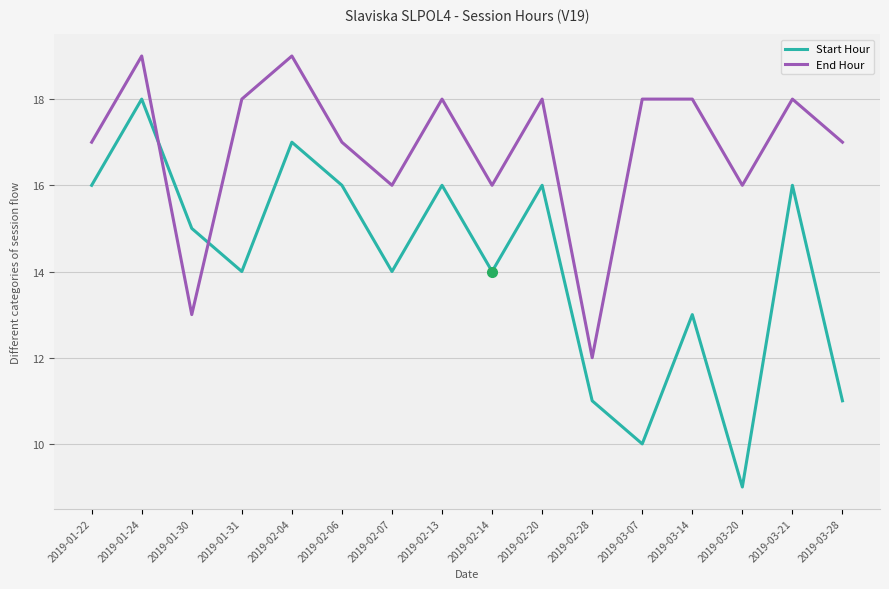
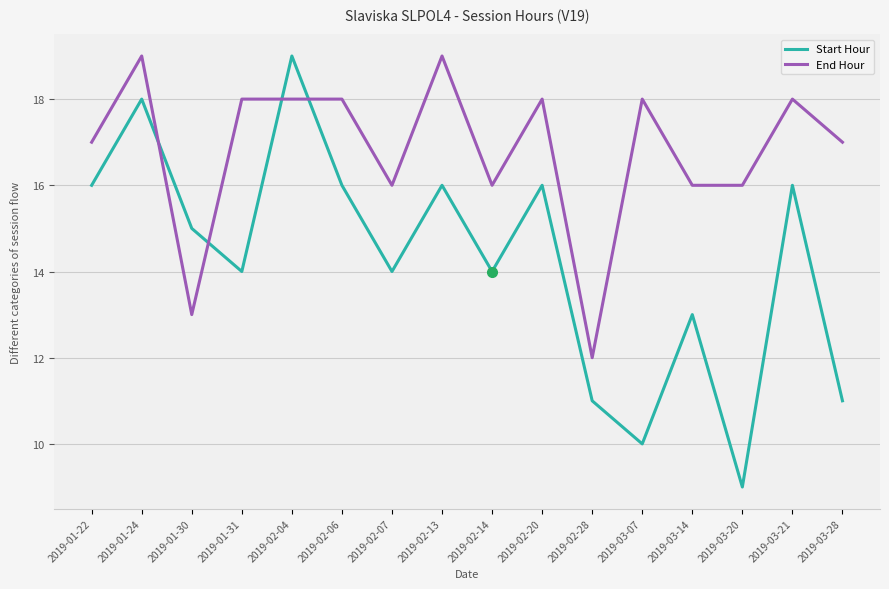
  {
    "Start Hour": {
      "2019-01-22": 16,
      "2019-01-24": 18,
      "2019-01-30": 15,
      "2019-01-31": 14,
-     "2019-02-04": 17,
+     "2019-02-04": 19,
      "2019-02-06": 16,
      "2019-02-07": 14,
      "2019-02-13": 16,
      "2019-02-20": 16,
      "2019-02-28": 11,
      "2019-03-07": 10,
      "2019-03-14": 13,
      "2019-03-20": 9,
      "2019-03-21": 16,
      "2019-03-28": 11
    },
    "End Hour": {
      "2019-01-22": 17,
      "2019-01-24": 19,
      "2019-01-30": 13,
      "2019-01-31": 18,
-     "2019-02-04": 19,
-     "2019-02-06": 17,
+     "2019-02-04": 18,
+     "2019-02-06": 18,
      "2019-02-07": 16,
-     "2019-02-13": 18,
+     "2019-02-13": 19,
      "2019-02-14": 16,
      "2019-02-20": 18,
      "2019-02-28": 12,
      "2019-03-07": 18,
-     "2019-03-14": 18,
+     "2019-03-14": 16,
      "2019-03-20": 16,
      "2019-03-21": 18,
      "2019-03-28": 17
    }
  }
